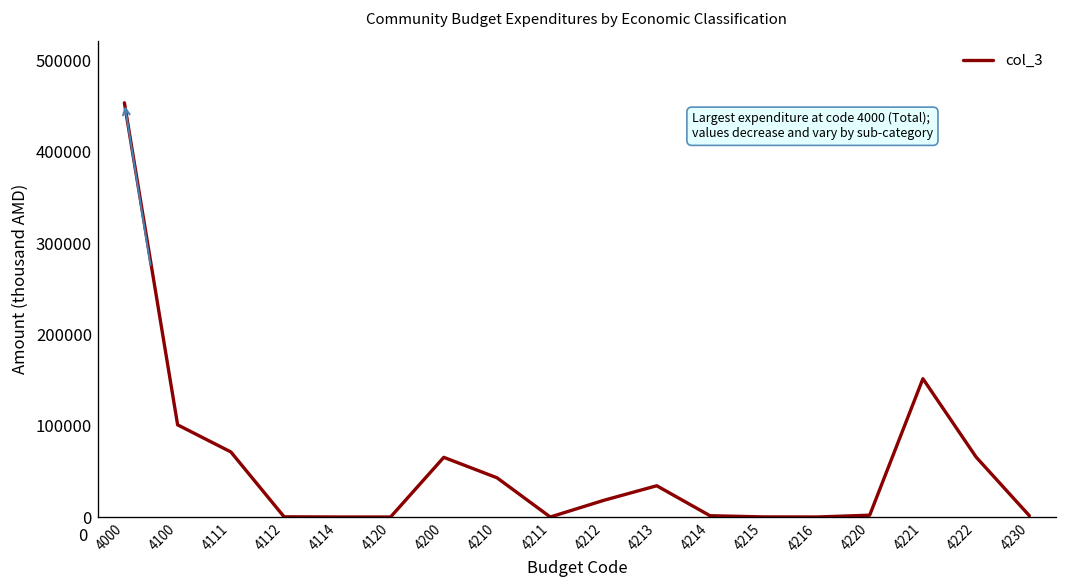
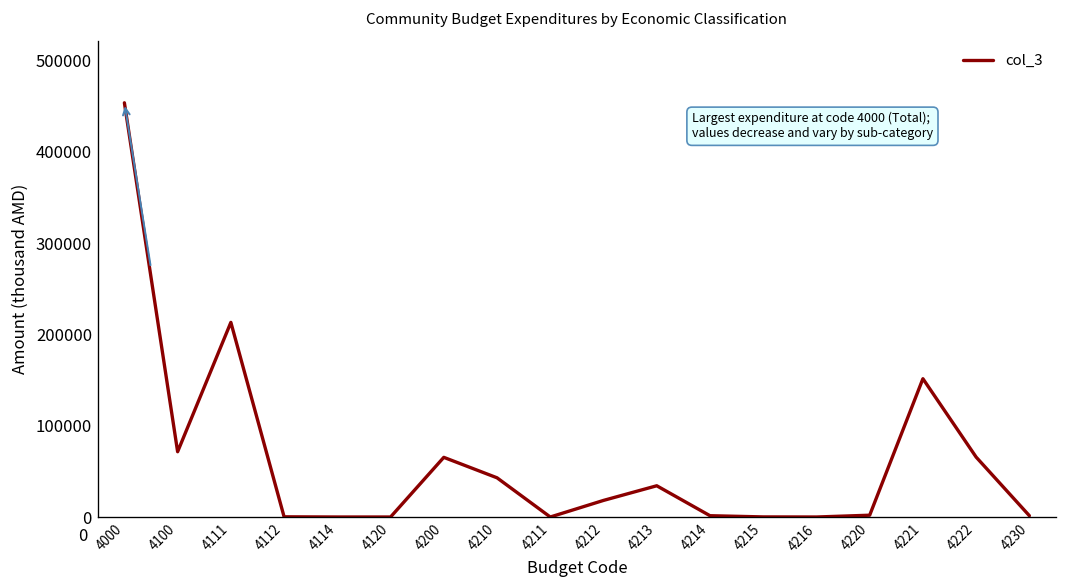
  {
    "4000": 450000,
-   "4100": 100000,
-   "4111": 70000,
+   "4100": 70000,
+   "4111": 210000,
    "4112": 0,
    "4114": 0,
    "4120": 0,
    "4200": 70000,
    "4210": 40000,
    "4211": 0,
    "4212": 20000,
    "4213": 30000,
    "4214": 0,
    "4215": 0,
    "4216": 0,
    "4220": 0,
    "4221": 150000,
    "4222": 70000,
    "4230": 0
  }
